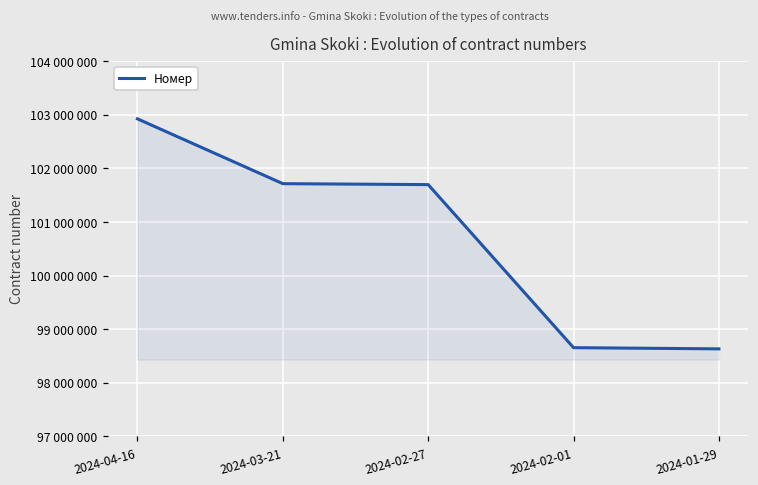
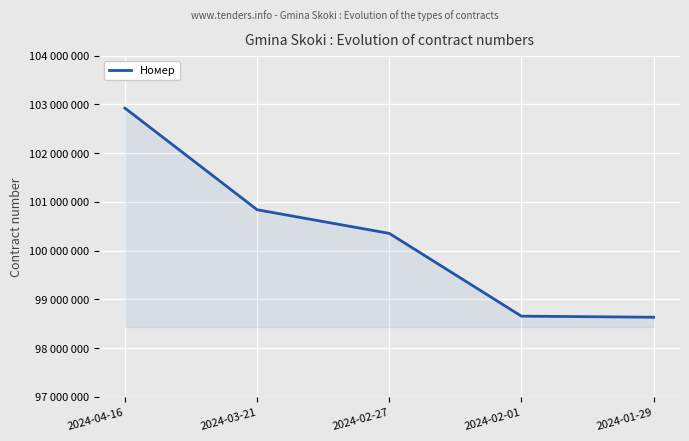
  {
    "2024-04-16": 102900000,
-   "2024-03-21": 101700000,
-   "2024-02-27": 101700000,
+   "2024-03-21": 100800000,
+   "2024-02-27": 100400000,
    "2024-02-01": 98700000,
    "2024-01-29": 98600000
  }
